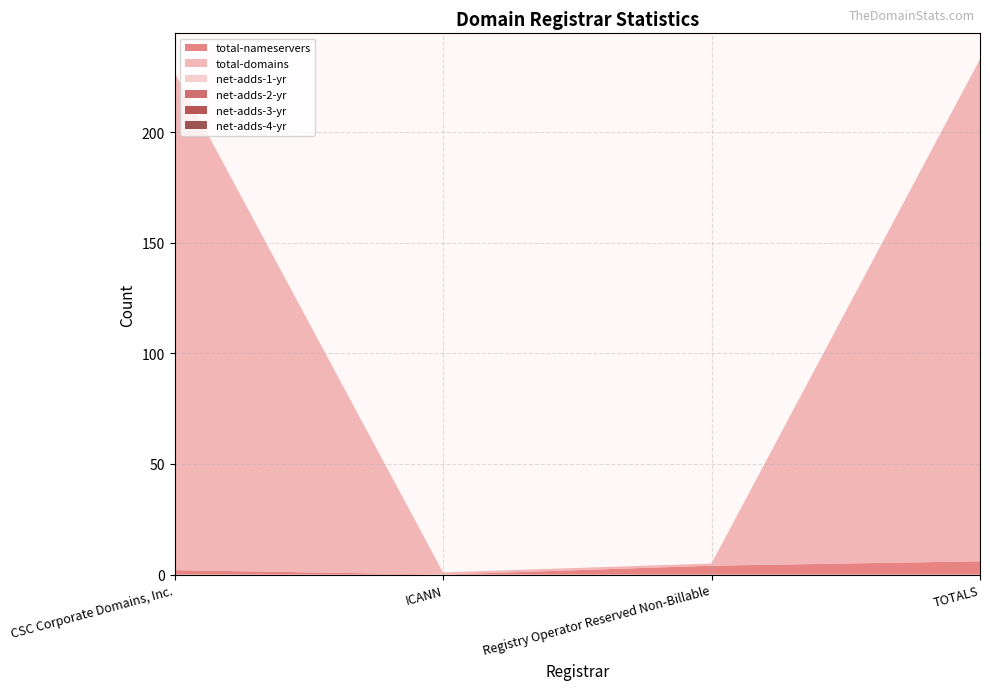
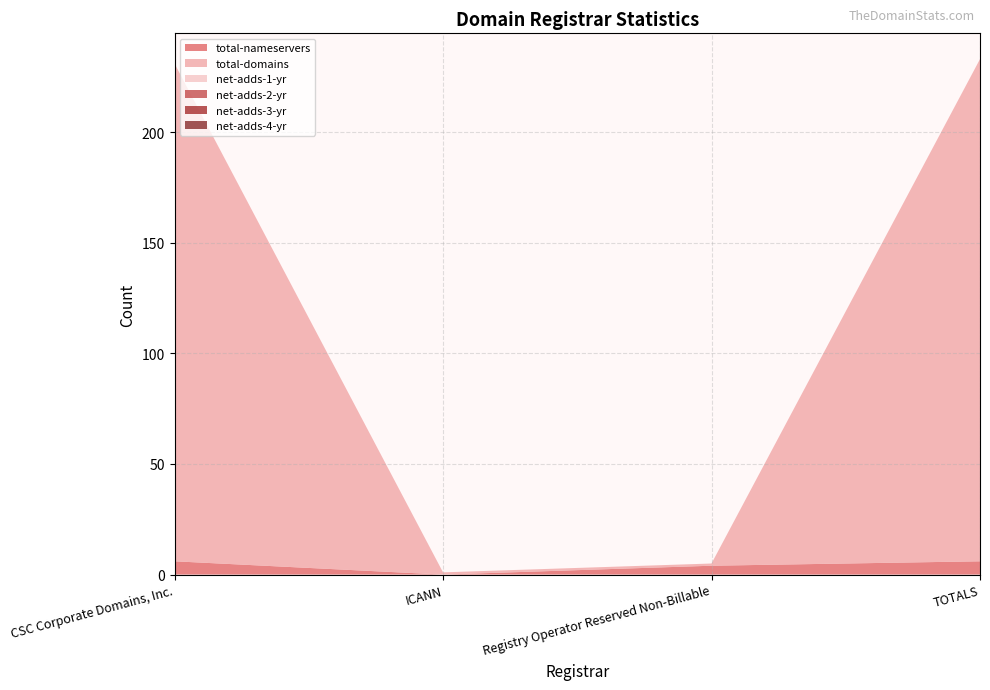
  {
    "total-nameservers": {
-     "CSC Corporate Domains, Inc.": 2,
+     "CSC Corporate Domains, Inc.": 6,
      "TOTALS": 6
    }
  }
